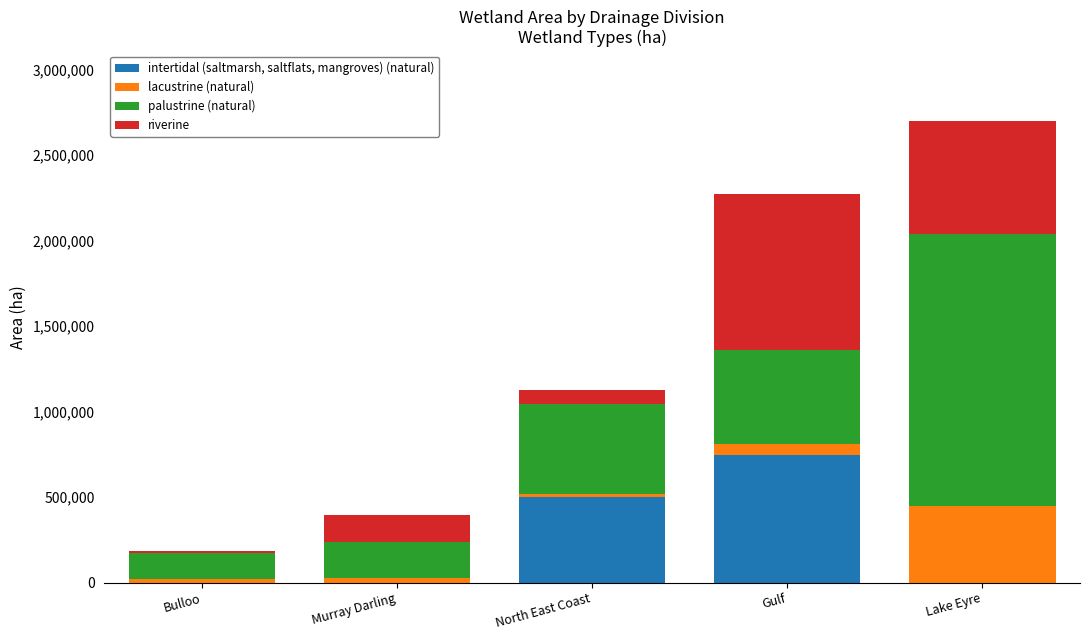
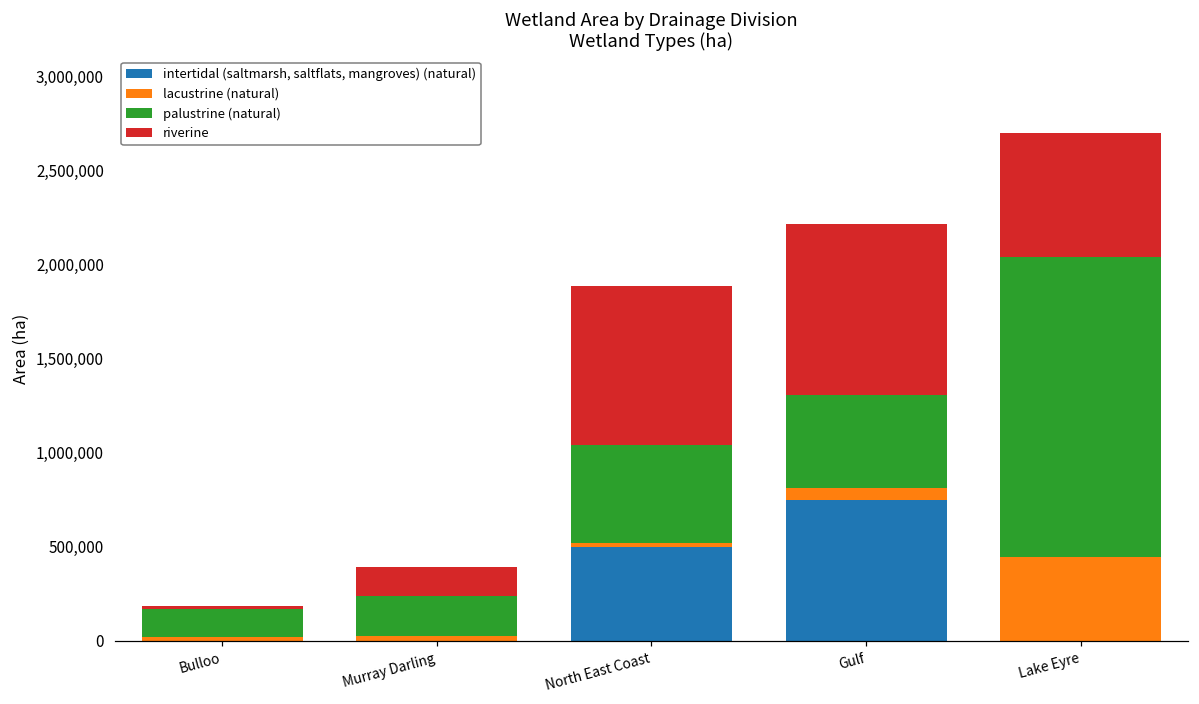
  {
    "intertidal (saltmarsh, saltflats, mangroves) (natural)": {
      "Bulloo": "0",
      "Murray Darling": "0",
      "North East Coast": "500,000",
      "Gulf": "750,000",
      "Lake Eyre": "0"
    },
    "lacustrine (natural)": {
      "Bulloo": "20,000",
      "Murray Darling": "30,000",
      "North East Coast": "20,000",
      "Gulf": "60,000",
      "Lake Eyre": "440,000"
    },
    "palustrine (natural)": {
      "Bulloo": "150,000",
      "Murray Darling": "210,000",
      "North East Coast": "520,000",
-     "Gulf": "550,000",
+     "Gulf": "500,000",
      "Lake Eyre": "1,600,000"
    },
    "riverine": {
      "Bulloo": "20,000",
      "Murray Darling": "150,000",
-     "North East Coast": "80,000",
+     "North East Coast": "850,000",
      "Gulf": "910,000",
      "Lake Eyre": "660,000"
    }
  }
